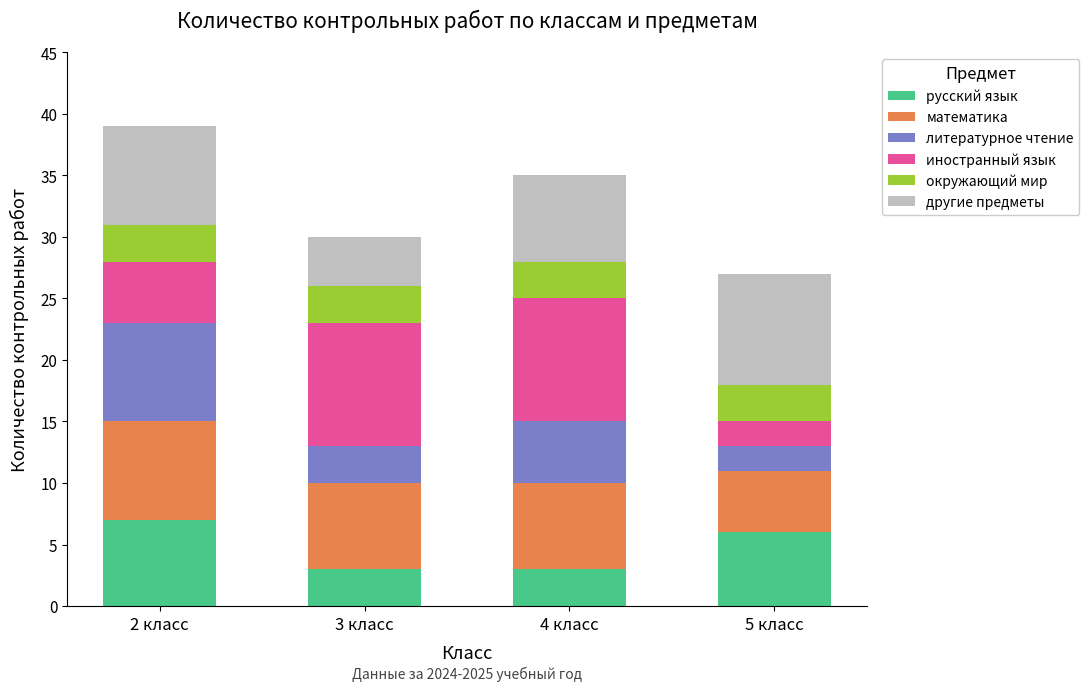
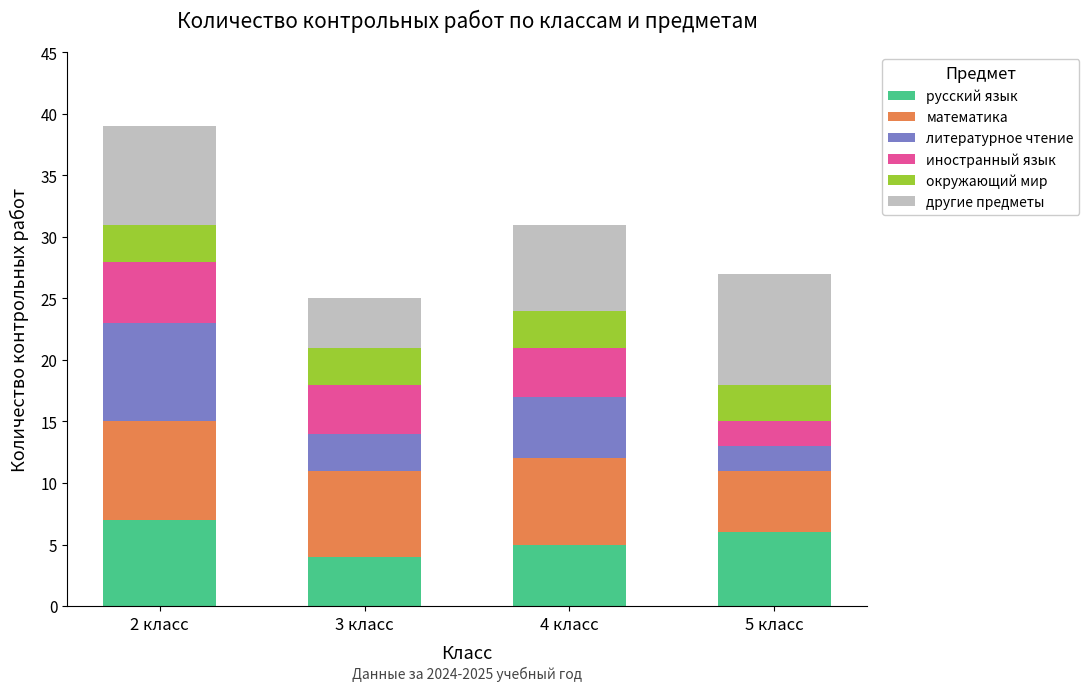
  {
    "русский язык": {
      "2 класс": 7,
-     "3 класс": 3,
-     "4 класс": 3,
+     "3 класс": 4,
+     "4 класс": 5,
      "5 класс": 6
    },
    "математика": {
      "2 класс": 8,
      "3 класс": 7,
      "4 класс": 7,
      "5 класс": 5
    },
    "литературное чтение": {
      "2 класс": 8,
      "3 класс": 3,
      "4 класс": 5,
      "5 класс": 2
    },
    "иностранный язык": {
      "2 класс": 5,
-     "3 класс": 10,
-     "4 класс": 10,
+     "3 класс": 4,
+     "4 класс": 4,
      "5 класс": 2
    },
    "окружающий мир": {
      "2 класс": 3,
      "3 класс": 3,
      "4 класс": 3,
      "5 класс": 3
    },
    "другие предметы": {
      "2 класс": 8,
      "3 класс": 4,
      "4 класс": 7,
      "5 класс": 9
    }
  }
